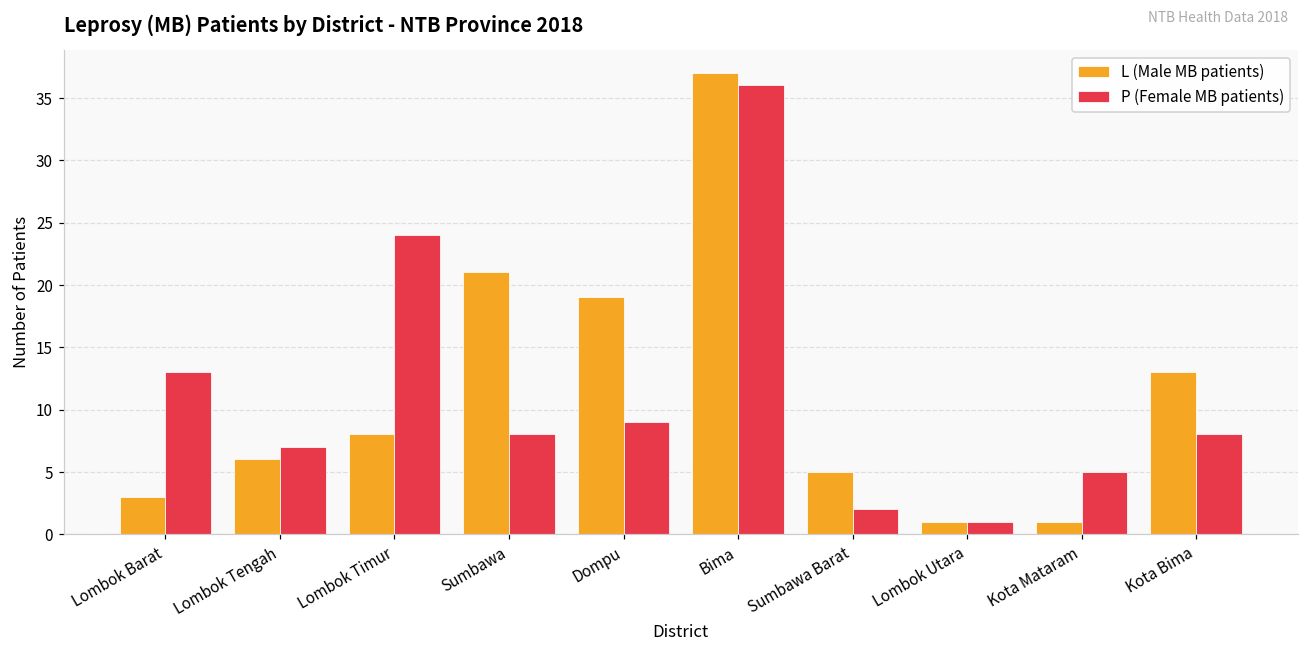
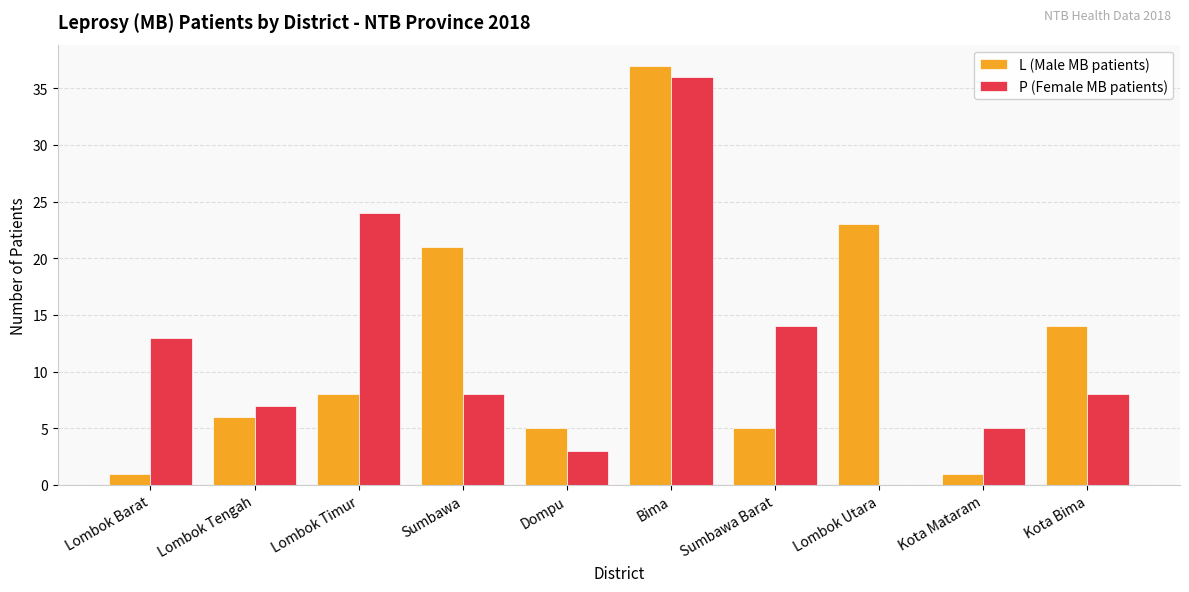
  {
    "L (Male MB patients)": {
-     "Lombok Barat": 3,
+     "Lombok Barat": 1,
      "Lombok Tengah": 6,
      "Lombok Timur": 8,
      "Sumbawa": 21,
-     "Dompu": 19,
+     "Dompu": 5,
      "Bima": 37,
      "Sumbawa Barat": 5,
-     "Lombok Utara": 1,
+     "Lombok Utara": 23,
      "Kota Mataram": 1,
-     "Kota Bima": 13
+     "Kota Bima": 14
    },
    "P (Female MB patients)": {
      "Lombok Barat": 13,
      "Lombok Tengah": 7,
      "Lombok Timur": 24,
      "Sumbawa": 8,
-     "Dompu": 9,
+     "Dompu": 3,
      "Bima": 36,
-     "Sumbawa Barat": 2,
-     "Lombok Utara": 1,
+     "Sumbawa Barat": 14,
+     "Lombok Utara": 0,
      "Kota Mataram": 5,
      "Kota Bima": 8
    }
  }
